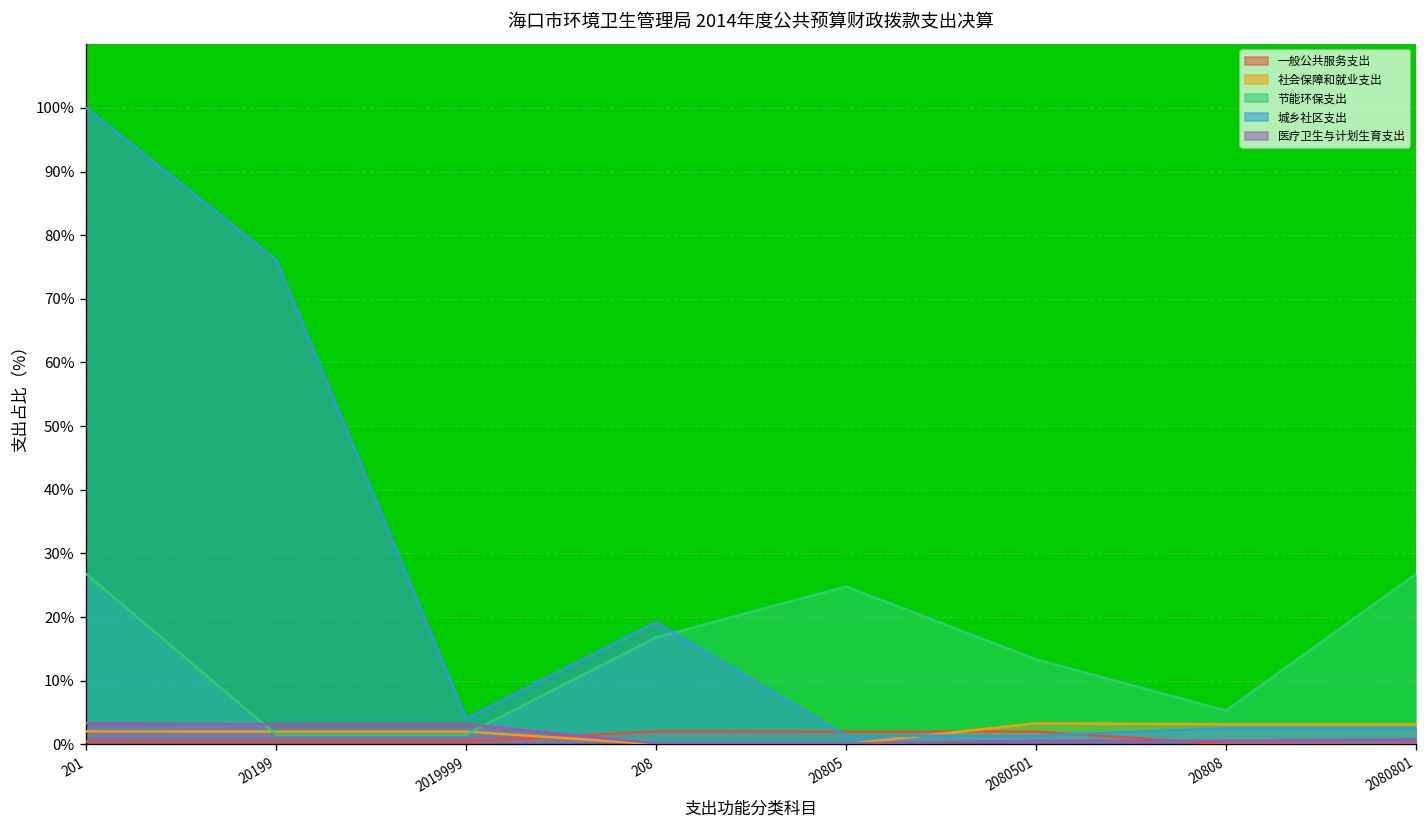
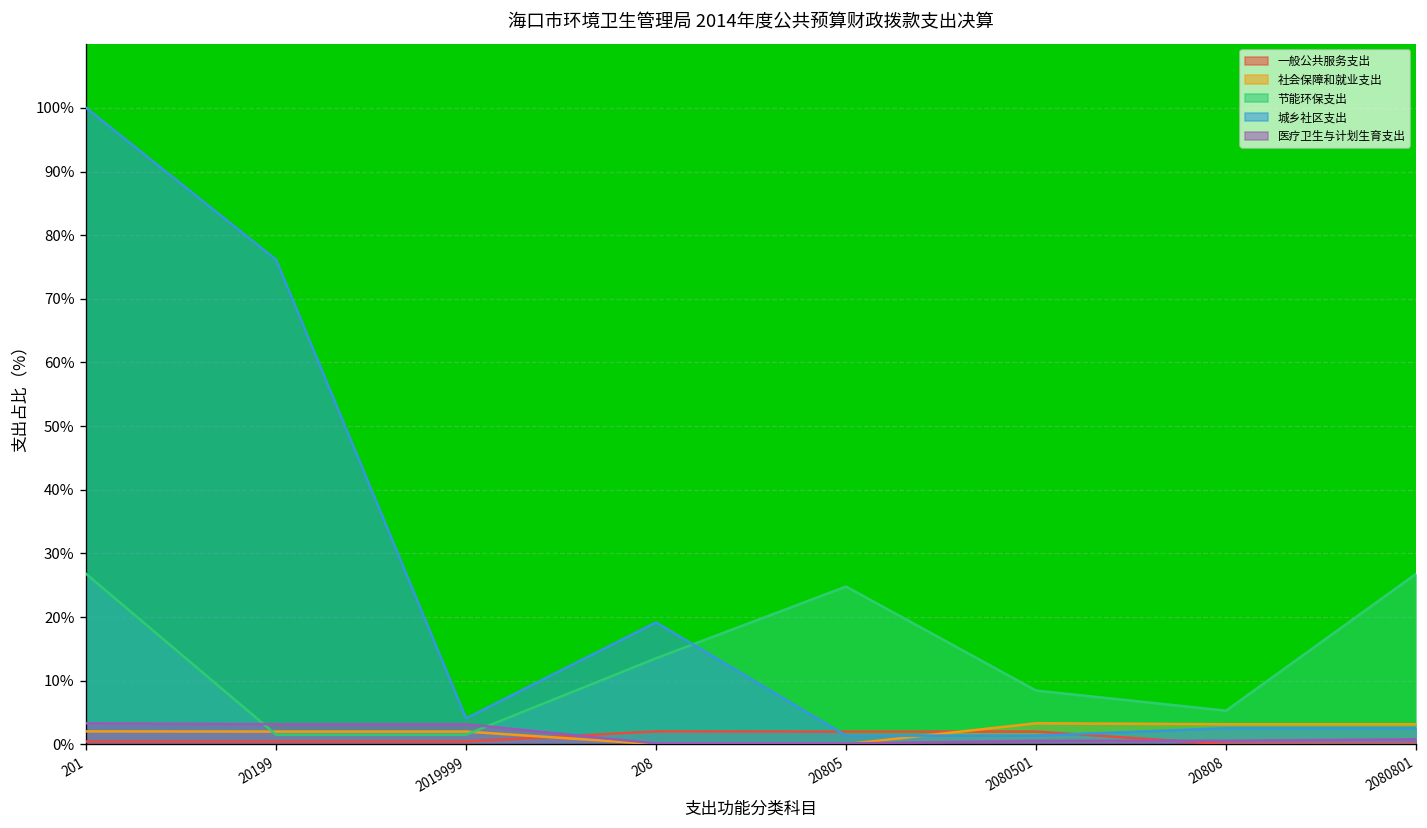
  {
    "一般公共服务支出": {
      "201": "0%",
      "20199": "0%",
      "2019999": "0%",
      "208": "2%",
      "20805": "2%",
      "2080501": "2%",
      "20808": "0%",
      "2080801": "0%"
    },
    "社会保障和就业支出": {
      "201": "2%",
      "20199": "2%",
      "2019999": "2%",
      "2080501": "3%",
      "20808": "3%",
      "2080801": "3%"
    },
    "节能环保支出": {
      "201": "27%",
      "20199": "2%",
      "2019999": "2%",
-     "208": "17%",
+     "208": "14%",
      "20805": "25%",
-     "2080501": "13%",
+     "2080501": "8%",
      "20808": "5%",
      "2080801": "27%"
    },
    "城乡社区支出": {
      "201": "100%",
      "20199": "76%",
      "2019999": "4%",
      "208": "19%",
      "20805": "1%",
      "2080501": "1%",
      "20808": "3%",
      "2080801": "3%"
    },
    "医疗卫生与计划生育支出": {
      "201": "3%",
      "20199": "3%",
      "2019999": "3%",
      "2080501": "1%",
      "20808": "1%",
      "2080801": "1%"
    }
  }
